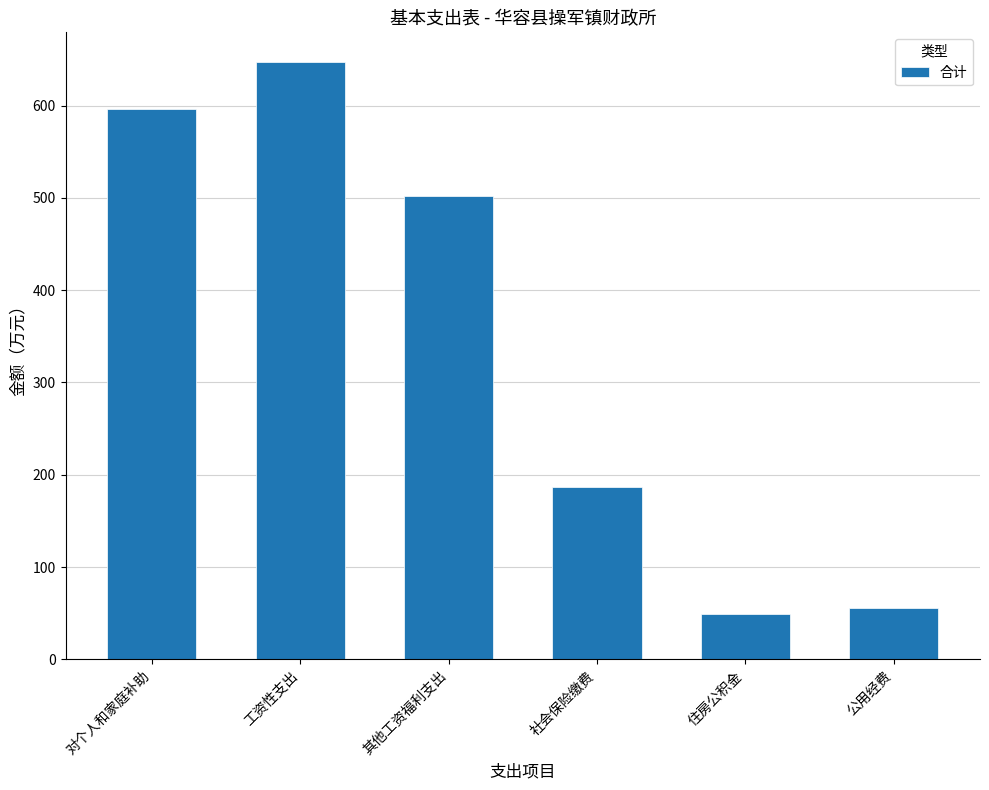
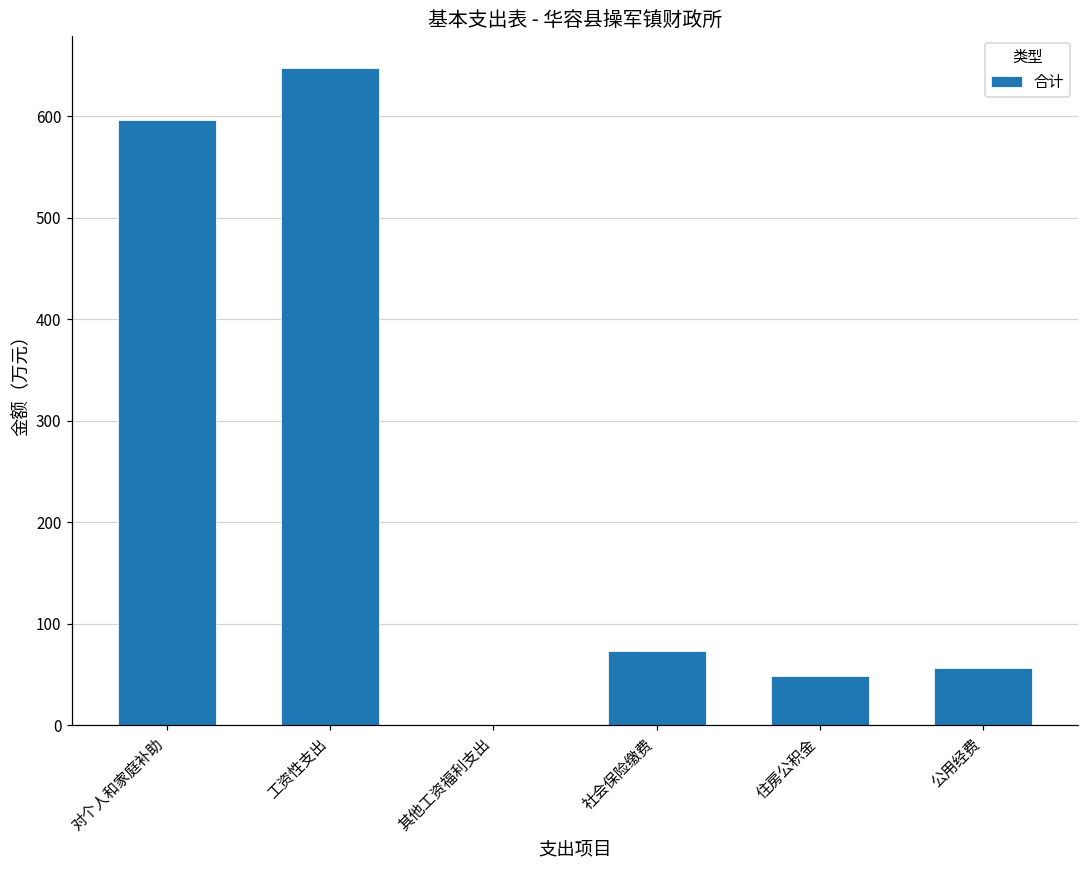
  {
    "对个人和家庭补助": 600,
    "工资性支出": 650,
-   "其他工资福利支出": 500,
-   "社会保险缴费": 190,
+   "其他工资福利支出": 0,
+   "社会保险缴费": 70,
    "住房公积金": 50,
    "公用经费": 60
  }
